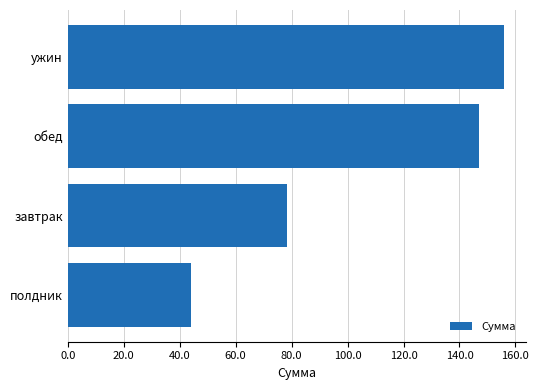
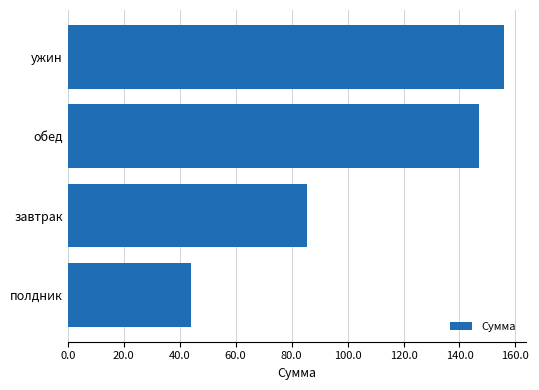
  {
    "ужин": 156,
    "обед": 147,
-   "завтрак": 78,
+   "завтрак": 85,
    "полдник": 44
  }
